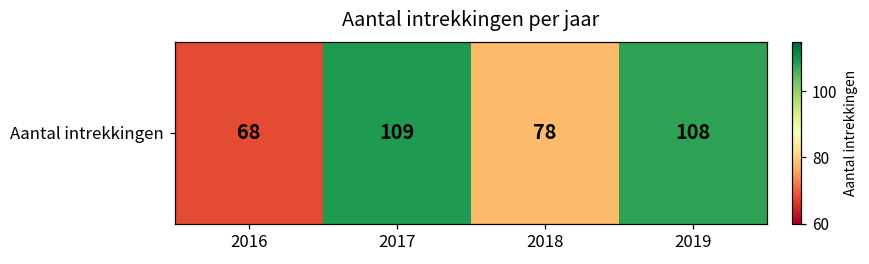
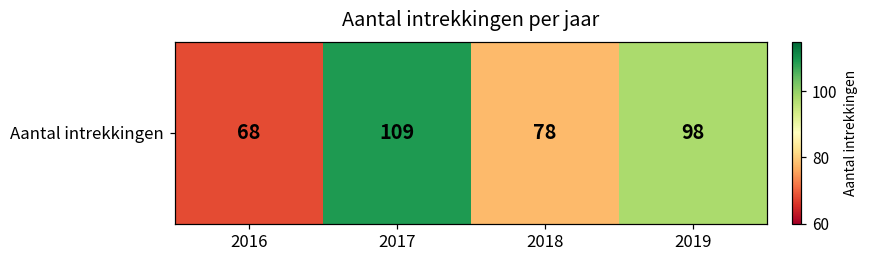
  {
    "Aantal intrekkingen": {
      "2016": 68,
      "2017": 109,
      "2018": 78,
-     "2019": 108
+     "2019": 98
    }
  }
